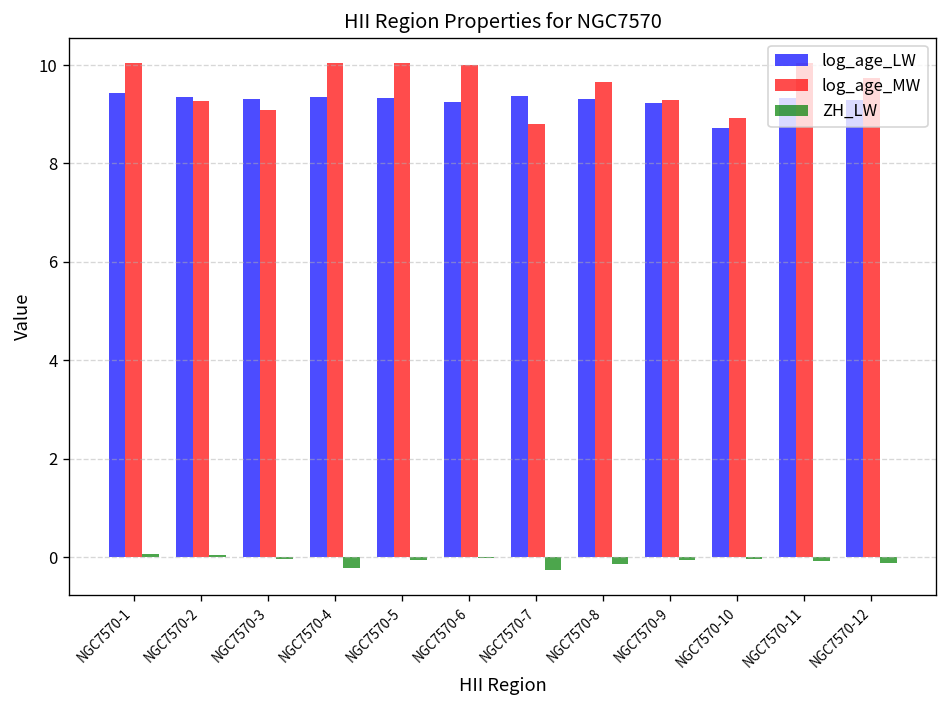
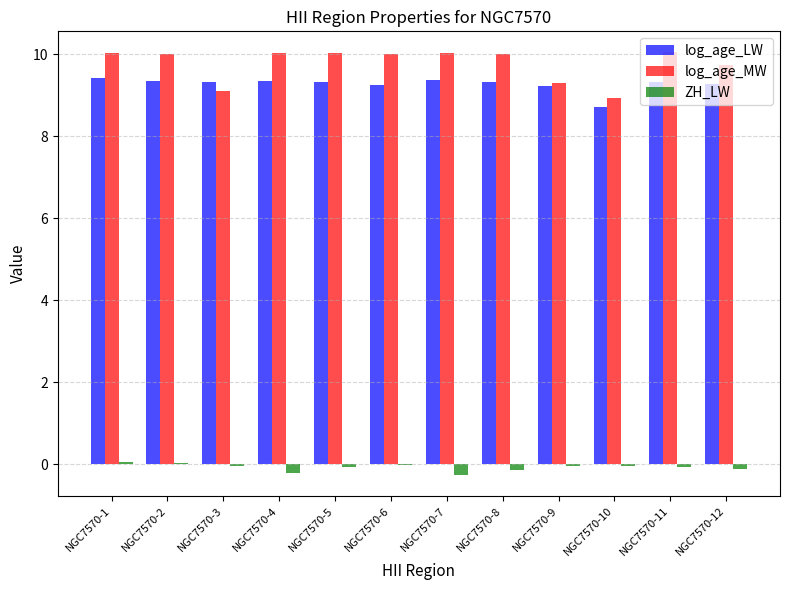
  {
    "log_age_LW": {
      "NGC7570-1": 9.4,
      "NGC7570-2": 9.3,
      "NGC7570-3": 9.3,
      "NGC7570-4": 9.4,
      "NGC7570-5": 9.3,
      "NGC7570-6": 9.2,
      "NGC7570-7": 9.4,
      "NGC7570-8": 9.3,
      "NGC7570-9": 9.2,
      "NGC7570-10": 8.7
    },
    "log_age_MW": {
      "NGC7570-1": 10.0,
-     "NGC7570-2": 9.3,
+     "NGC7570-2": 10.0,
      "NGC7570-3": 9.1,
      "NGC7570-4": 10.0,
      "NGC7570-5": 10.0,
      "NGC7570-6": 10.0,
-     "NGC7570-7": 8.8,
-     "NGC7570-8": 9.7,
+     "NGC7570-7": 10.0,
+     "NGC7570-8": 10.0,
      "NGC7570-9": 9.3,
      "NGC7570-10": 8.9
    },
    "ZH_LW": {
      "NGC7570-1": 0.1,
      "NGC7570-4": -0.2,
      "NGC7570-5": -0.1,
      "NGC7570-7": -0.3,
      "NGC7570-8": -0.1,
      "NGC7570-11": -0.1,
      "NGC7570-12": -0.1
    }
  }
